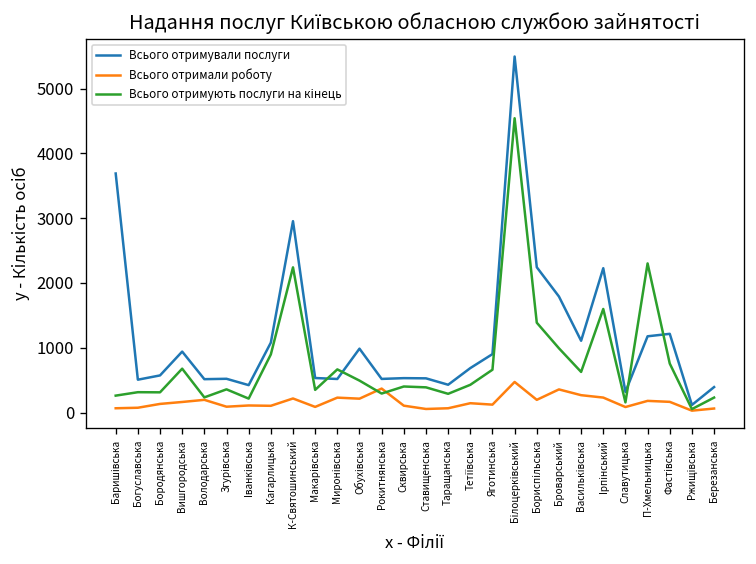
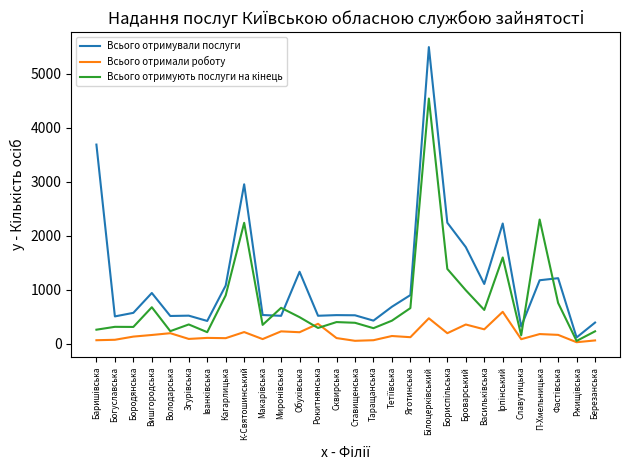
  {
    "Всього отримували послуги": {
      "Баришівська": 3700,
      "Богуславська": 500,
      "Бородянська": 600,
      "Вишгородська": 900,
      "Володарська": 500,
      "Згурівська": 500,
      "Іванківська": 400,
      "Кагарлицька": 1100,
      "К-Святошинський": 3000,
      "Макарівська": 500,
      "Миронівська": 500,
-     "Обухівська": 1000,
+     "Обухівська": 1300,
      "Рокитнянська": 500,
      "Сквирська": 500,
      "Ставищенська": 500,
      "Таращанська": 400,
      "Тетіївська": 700,
      "Яготинська": 900,
      "Білоцерківський": 5500,
      "Бориспільська": 2200,
      "Броварський": 1800,
      "Васильківська": 1100,
      "Ірпінський": 2200,
      "Славутицька": 300,
      "П-Хмельницька": 1200,
      "Фастівська": 1200,
      "Ржищівська": 100,
      "Березанська": 400
    },
    "Всього отримали роботу": {
      "Баришівська": 100,
      "Богуславська": 100,
      "Бородянська": 100,
      "Вишгородська": 200,
      "Згурівська": 100,
      "Іванківська": 100,
      "Кагарлицька": 100,
      "К-Святошинський": 200,
      "Макарівська": 100,
      "Миронівська": 200,
      "Обухівська": 200,
      "Рокитнянська": 400,
      "Сквирська": 100,
      "Ставищенська": 100,
      "Таращанська": 100,
      "Тетіївська": 100,
      "Яготинська": 100,
      "Білоцерківський": 500,
      "Бориспільська": 200,
      "Броварський": 400,
      "Васильківська": 300,
-     "Ірпінський": 200,
+     "Ірпінський": 600,
      "Славутицька": 100,
      "П-Хмельницька": 200,
      "Фастівська": 200,
      "Березанська": 100
    },
    "Всього отримують послуги на кінець": {
      "Баришівська": 300,
      "Богуславська": 300,
      "Бородянська": 300,
      "Вишгородська": 700,
      "Згурівська": 400,
      "Іванківська": 200,
      "Кагарлицька": 900,
      "К-Святошинський": 2200,
      "Макарівська": 400,
      "Миронівська": 700,
      "Обухівська": 500,
      "Рокитнянська": 300,
      "Сквирська": 400,
      "Ставищенська": 400,
      "Таращанська": 300,
      "Тетіївська": 400,
      "Яготинська": 700,
      "Білоцерківський": 4500,
      "Бориспільська": 1400,
      "Броварський": 1000,
      "Васильківська": 600,
      "Ірпінський": 1600,
      "Славутицька": 200,
      "П-Хмельницька": 2300,
      "Фастівська": 800,
      "Березанська": 200
    }
  }
